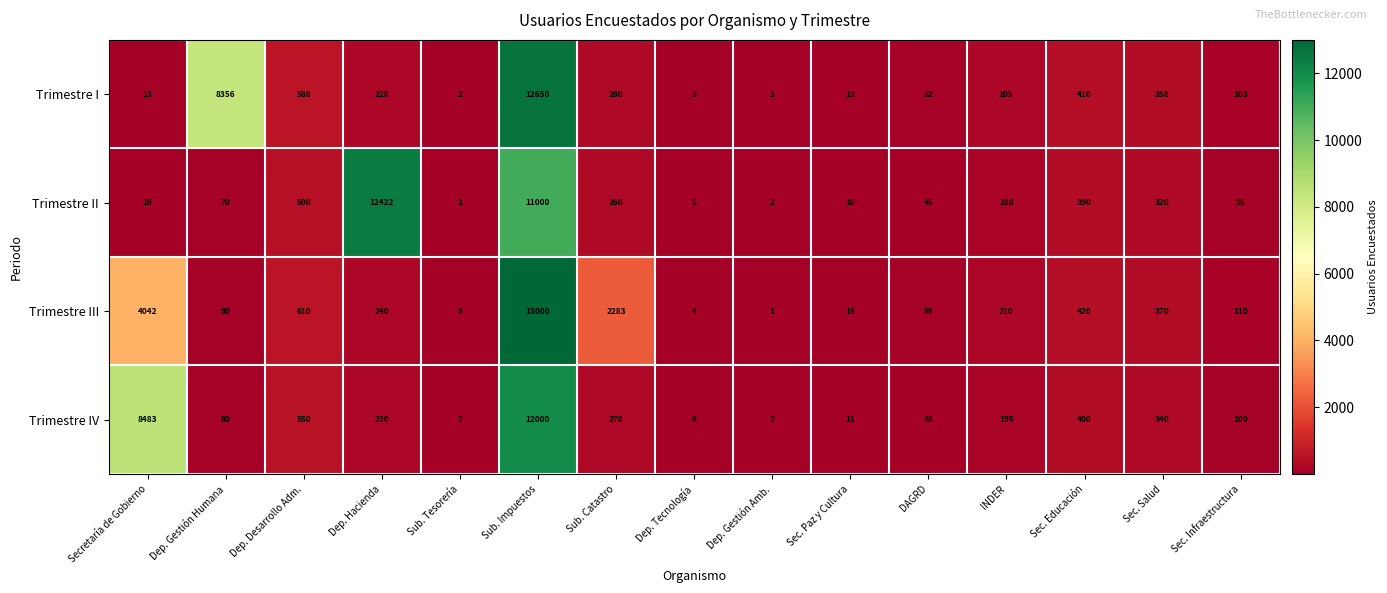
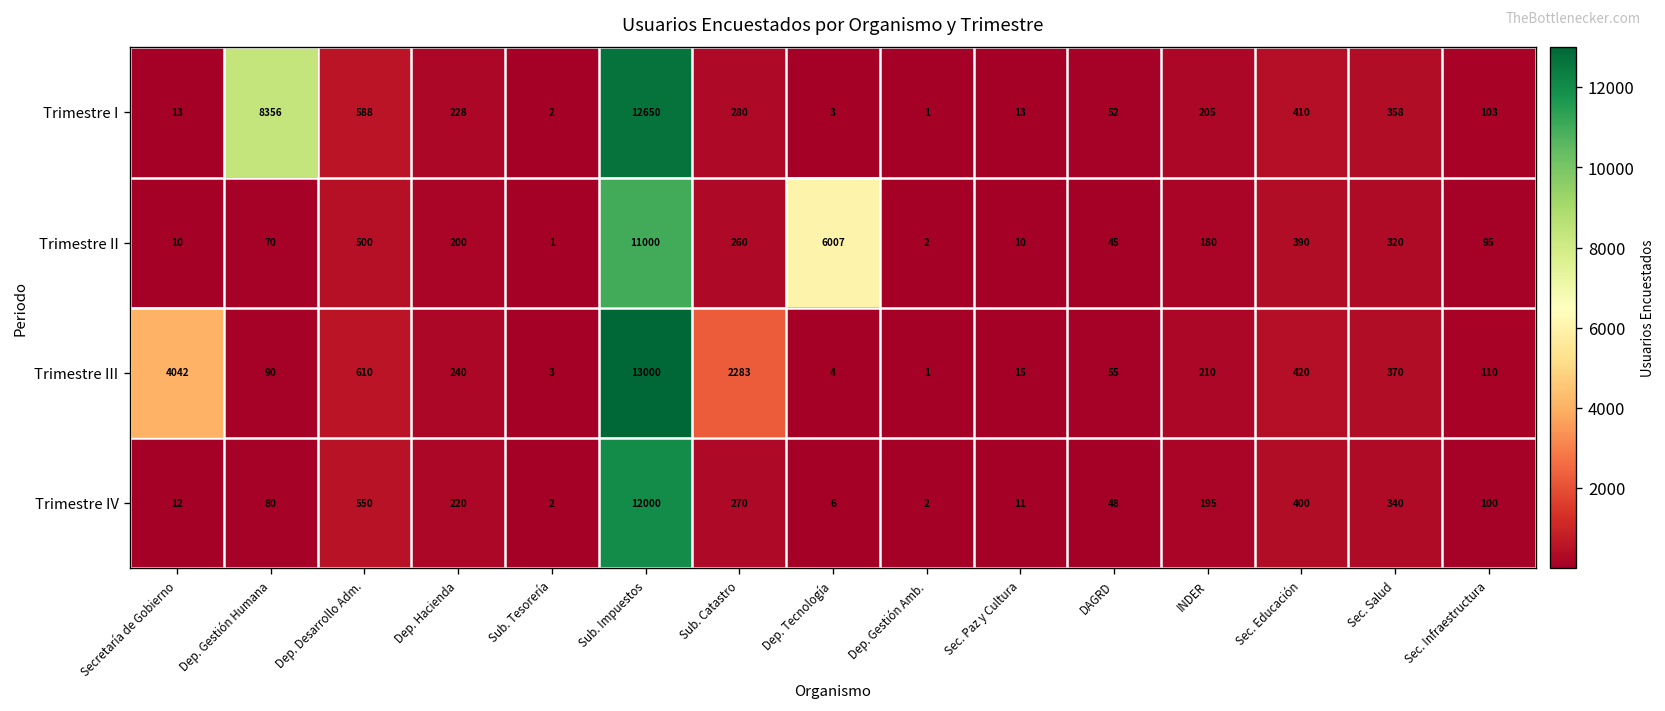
  {
    "Trimestre I": {
      "Secretaría de Gobierno": 13,
      "Dep. Gestión Humana": 8356,
      "Dep. Desarrollo Adm.": 588,
      "Dep. Hacienda": 228,
      "Sub. Tesorería": 2,
      "Sub. Impuestos": 12650,
      "Sub. Catastro": 280,
      "Dep. Tecnología": 3,
      "Dep. Gestión Amb.": 1,
      "Sec. Paz y Cultura": 13,
      "DAGRD": 52,
      "INDER": 205,
      "Sec. Educación": 410,
      "Sec. Salud": 358,
      "Sec. Infraestructura": 103
    },
    "Trimestre II": {
      "Secretaría de Gobierno": 10,
      "Dep. Gestión Humana": 70,
      "Dep. Desarrollo Adm.": 500,
-     "Dep. Hacienda": 12422,
+     "Dep. Hacienda": 200,
      "Sub. Tesorería": 1,
      "Sub. Impuestos": 11000,
      "Sub. Catastro": 260,
-     "Dep. Tecnología": 5,
+     "Dep. Tecnología": 6007,
      "Dep. Gestión Amb.": 2,
      "Sec. Paz y Cultura": 10,
      "DAGRD": 45,
      "INDER": 180,
      "Sec. Educación": 390,
      "Sec. Salud": 320,
      "Sec. Infraestructura": 95
    },
    "Trimestre III": {
      "Secretaría de Gobierno": 4042,
      "Dep. Gestión Humana": 90,
      "Dep. Desarrollo Adm.": 610,
      "Dep. Hacienda": 240,
      "Sub. Tesorería": 3,
      "Sub. Impuestos": 13000,
      "Sub. Catastro": 2283,
      "Dep. Tecnología": 4,
      "Dep. Gestión Amb.": 1,
      "Sec. Paz y Cultura": 15,
      "DAGRD": 55,
      "INDER": 210,
      "Sec. Educación": 420,
      "Sec. Salud": 370,
      "Sec. Infraestructura": 110
    },
    "Trimestre IV": {
-     "Secretaría de Gobierno": 8483,
+     "Secretaría de Gobierno": 12,
      "Dep. Gestión Humana": 80,
      "Dep. Desarrollo Adm.": 550,
      "Dep. Hacienda": 220,
      "Sub. Tesorería": 2,
      "Sub. Impuestos": 12000,
      "Sub. Catastro": 270,
      "Dep. Tecnología": 6,
      "Dep. Gestión Amb.": 2,
      "Sec. Paz y Cultura": 11,
      "DAGRD": 48,
      "INDER": 195,
      "Sec. Educación": 400,
      "Sec. Salud": 340,
      "Sec. Infraestructura": 100
    }
  }
